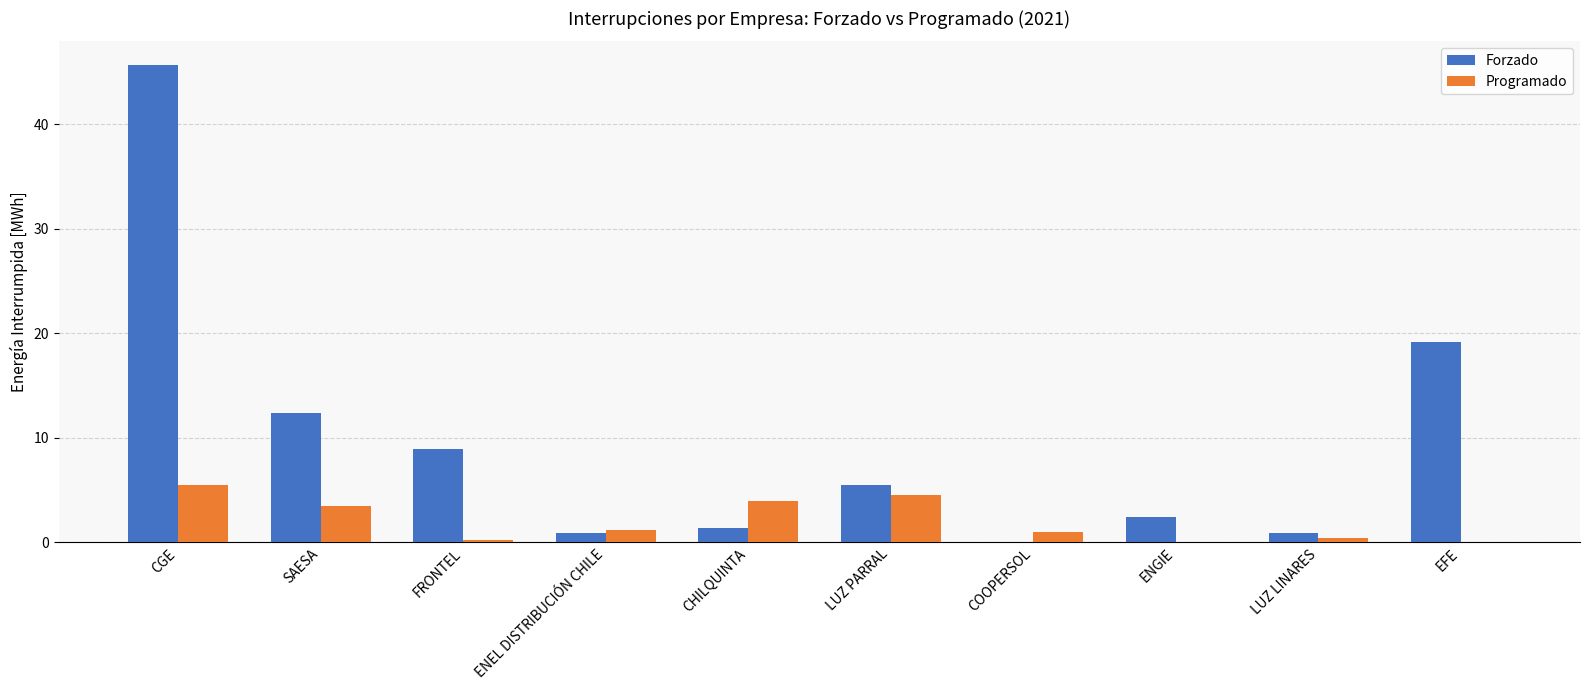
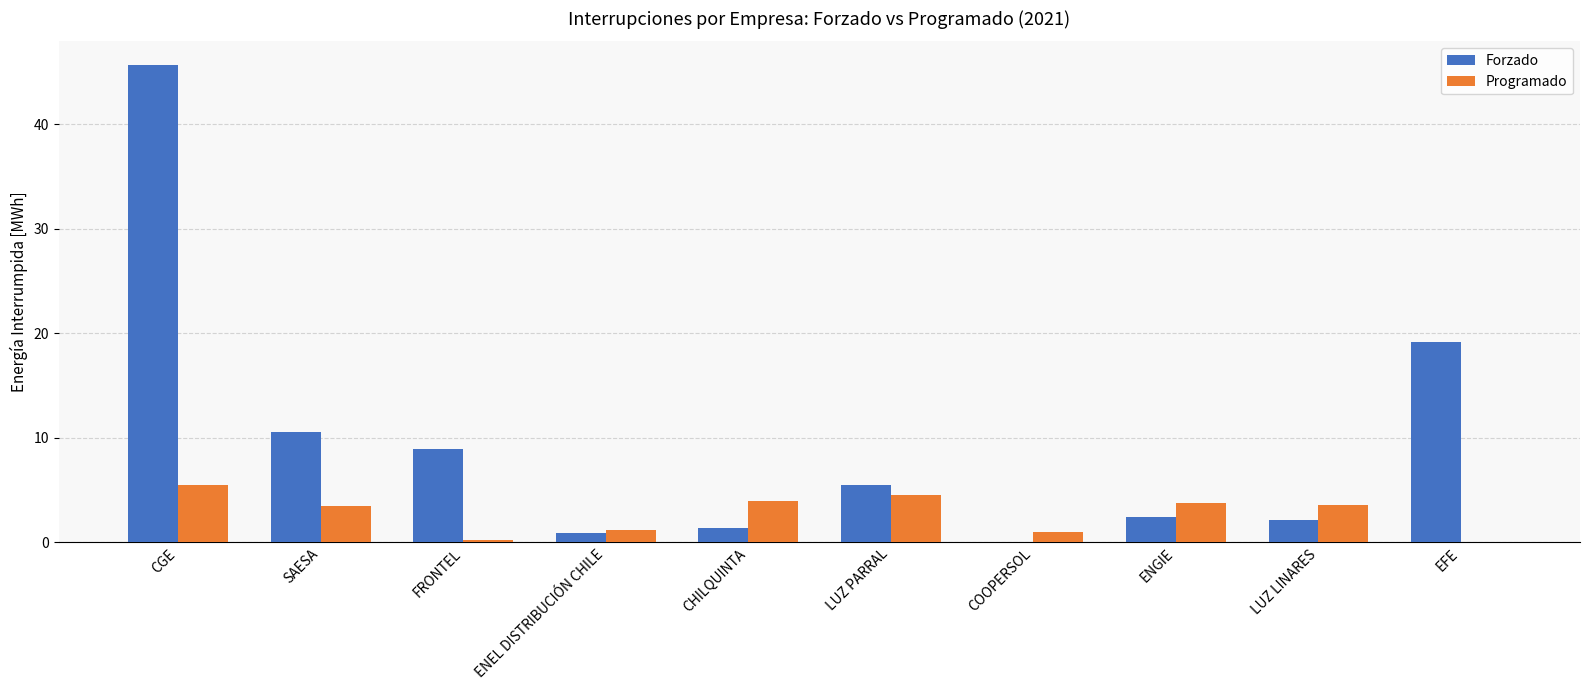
  {
    "Forzado": {
      "CGE": 45.6,
-     "SAESA": 12.3,
+     "SAESA": 10.5,
      "FRONTEL": 8.9,
      "ENEL DISTRIBUCIÓN CHILE": 0.9,
      "CHILQUINTA": 1.4,
      "LUZ PARRAL": 5.5,
      "ENGIE": 2.4,
-     "LUZ LINARES": 0.9,
+     "LUZ LINARES": 2.1,
      "EFE": 19.1
    },
    "Programado": {
      "CGE": 5.5,
      "SAESA": 3.5,
      "ENEL DISTRIBUCIÓN CHILE": 1.2,
      "CHILQUINTA": 3.9,
      "LUZ PARRAL": 4.6,
      "COOPERSOL": 1.0,
-     "ENGIE": 0.0,
-     "LUZ LINARES": 0.4
+     "ENGIE": 3.8,
+     "LUZ LINARES": 3.6
    }
  }
